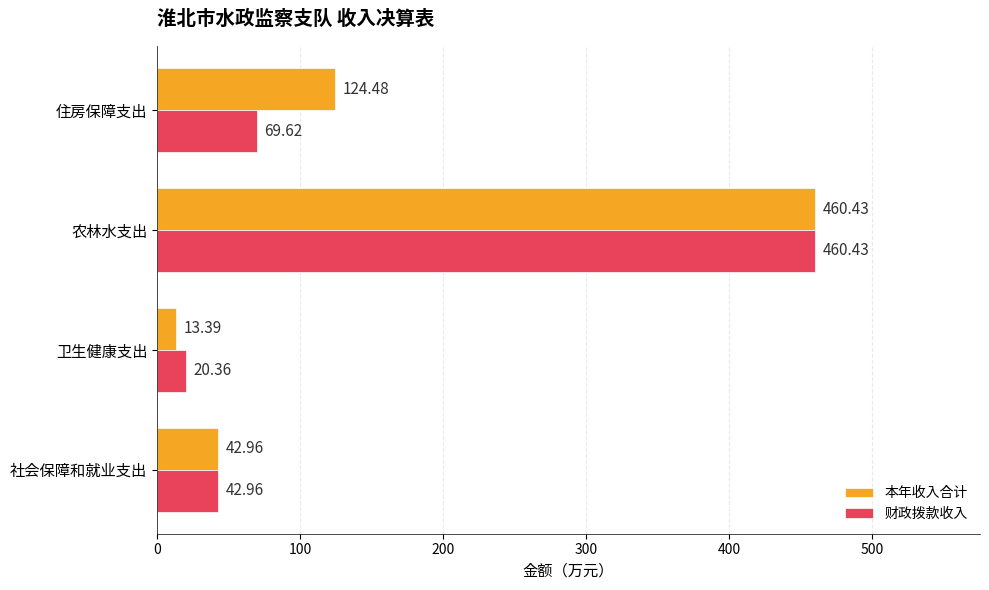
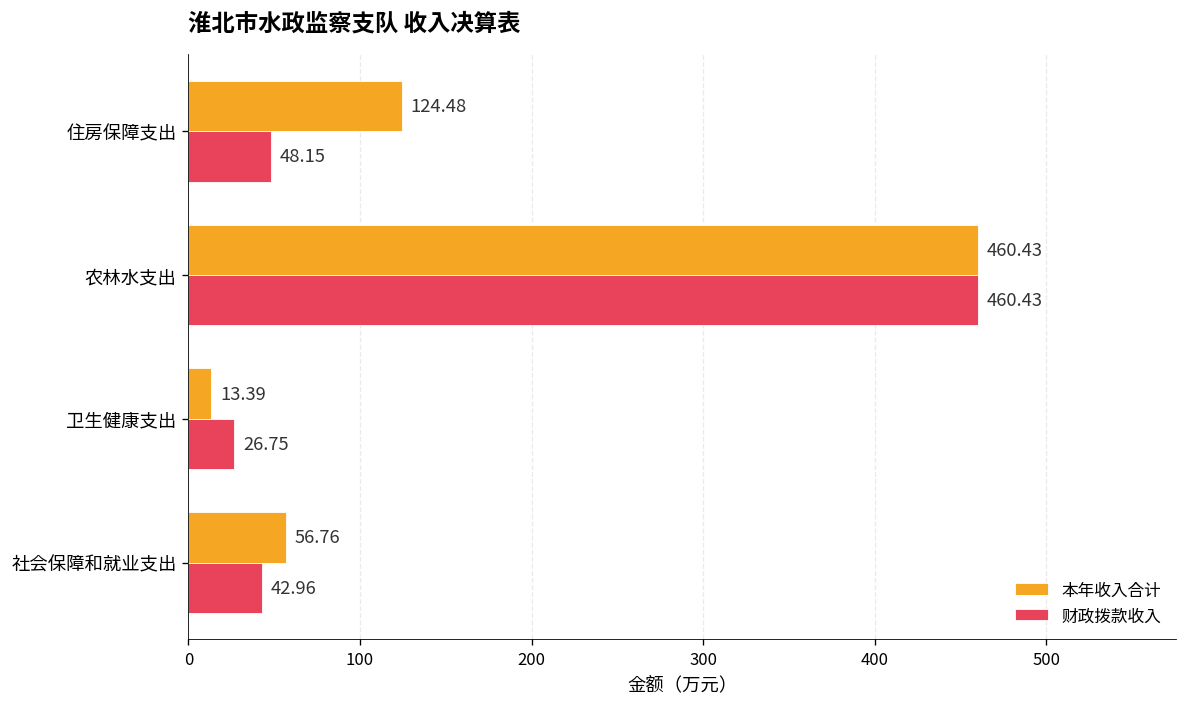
  {
    "本年收入合计": {
      "住房保障支出": 124.48,
      "农林水支出": 460.43,
      "卫生健康支出": 13.39,
-     "社会保障和就业支出": 42.96
+     "社会保障和就业支出": 56.76
    },
    "财政拨款收入": {
-     "住房保障支出": 69.62,
+     "住房保障支出": 48.15,
      "农林水支出": 460.43,
-     "卫生健康支出": 20.36,
+     "卫生健康支出": 26.75,
      "社会保障和就业支出": 42.96
    }
  }
